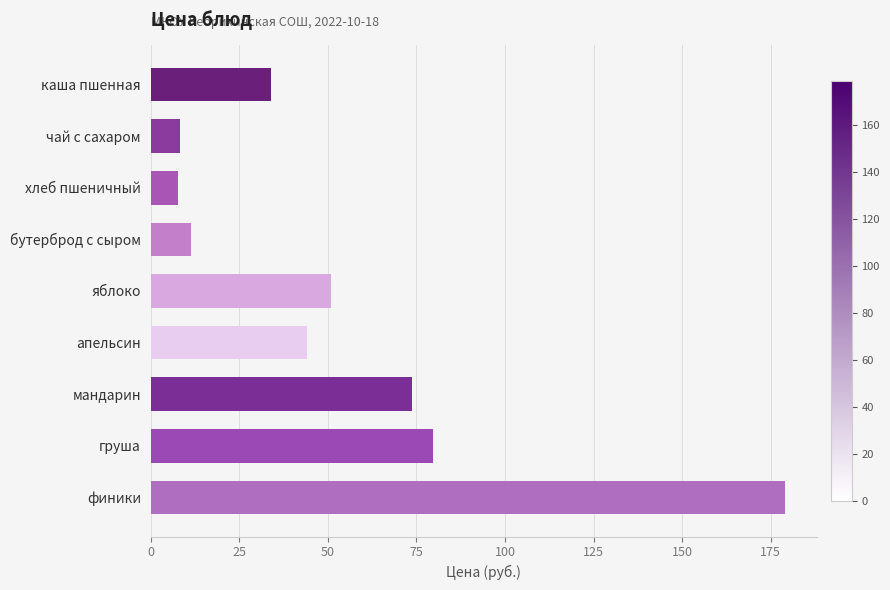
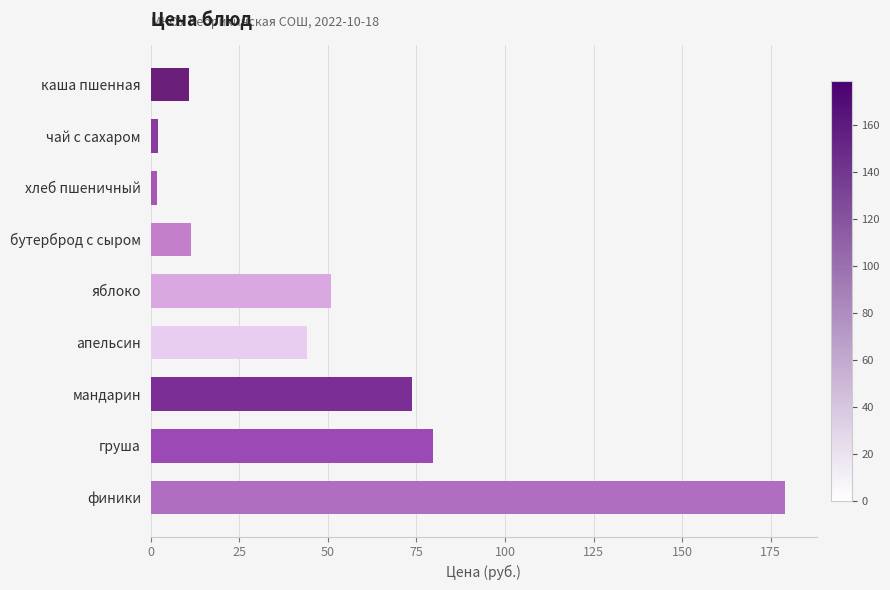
  {
-   "каша пшенная": 34,
-   "чай с сахаром": 8,
-   "хлеб пшеничный": 8,
+   "каша пшенная": 11,
+   "чай с сахаром": 2,
+   "хлеб пшеничный": 2,
    "бутерброд с сыром": 11,
    "яблоко": 51,
    "апельсин": 44,
    "мандарин": 74,
    "груша": 80,
    "финики": 179
  }
